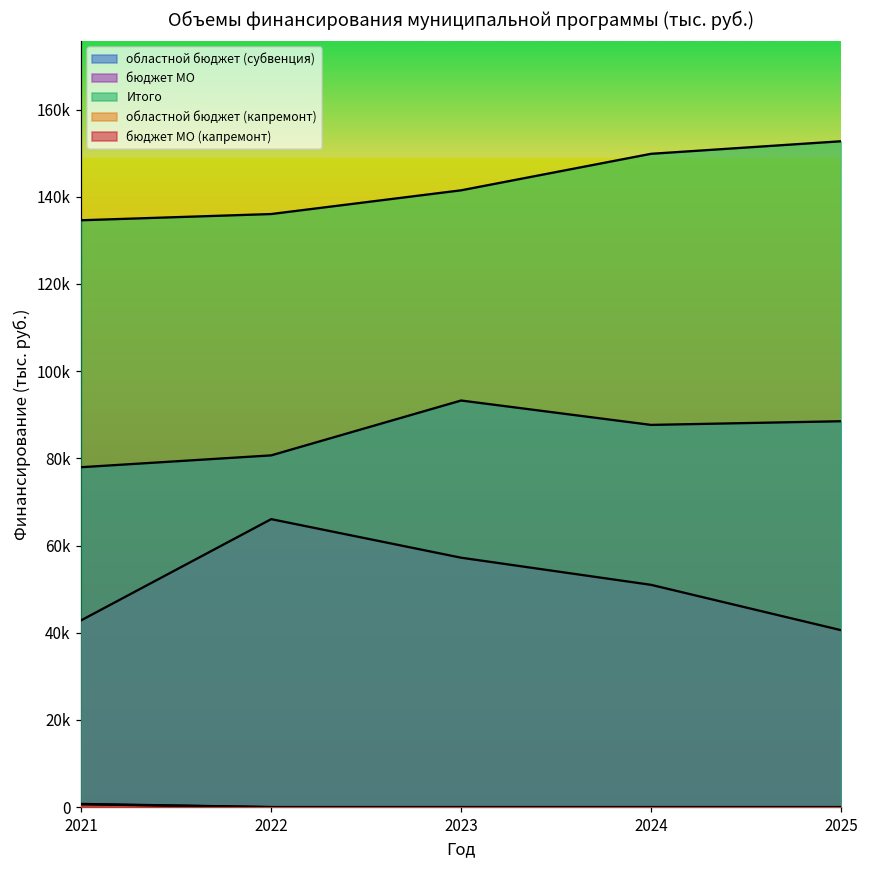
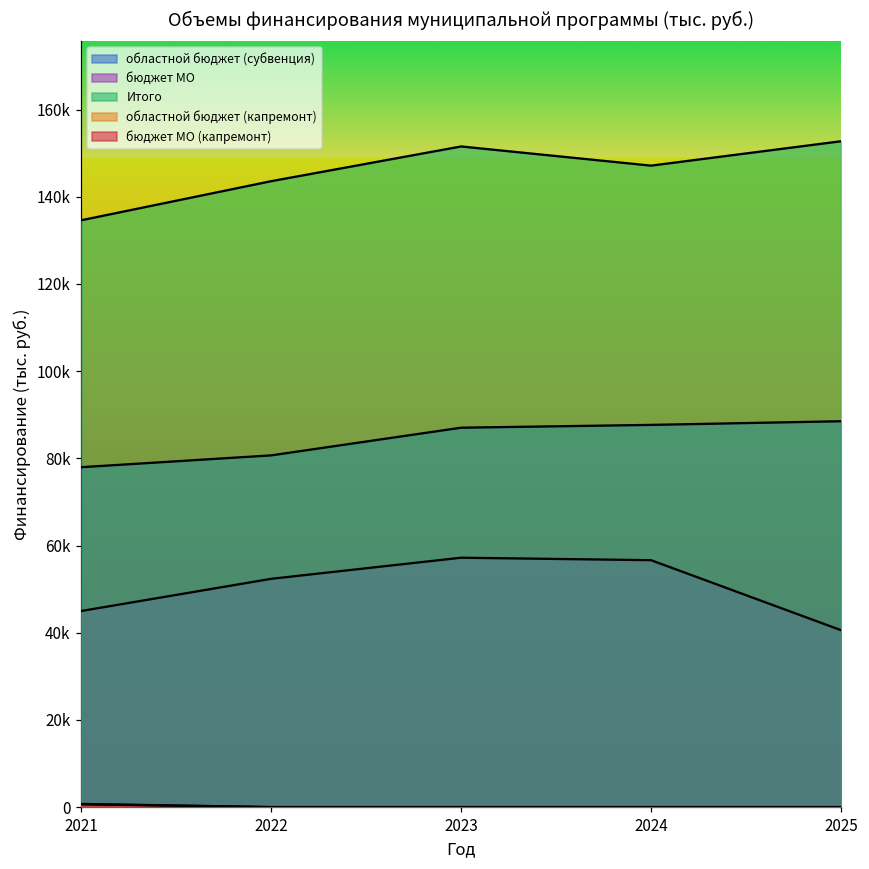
  {
    "областной бюджет (субвенция)": {
      "2021": 78000,
      "2022": 81000,
-     "2023": 93000,
+     "2023": 87000,
      "2024": 88000,
      "2025": 89000
    },
    "бюджет МО": {
-     "2021": 43000,
-     "2022": 66000,
+     "2021": 45000,
+     "2022": 52000,
      "2023": 57000,
-     "2024": 51000,
+     "2024": 57000,
      "2025": 41000
    },
    "Итого": {
      "2021": 135000,
-     "2022": 136000,
-     "2023": 141000,
-     "2024": 150000,
+     "2022": 144000,
+     "2023": 152000,
+     "2024": 147000,
      "2025": 153000
    },
    "бюджет МО (капремонт)": {
      "2021": 1000,
      "2022": 0,
      "2023": 0,
      "2024": 0,
      "2025": 0
    }
  }
